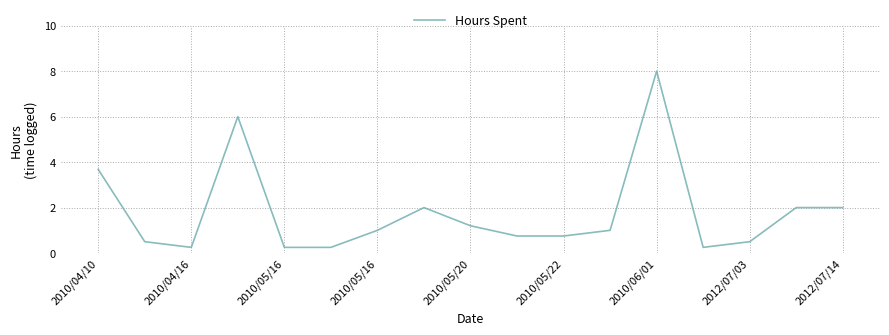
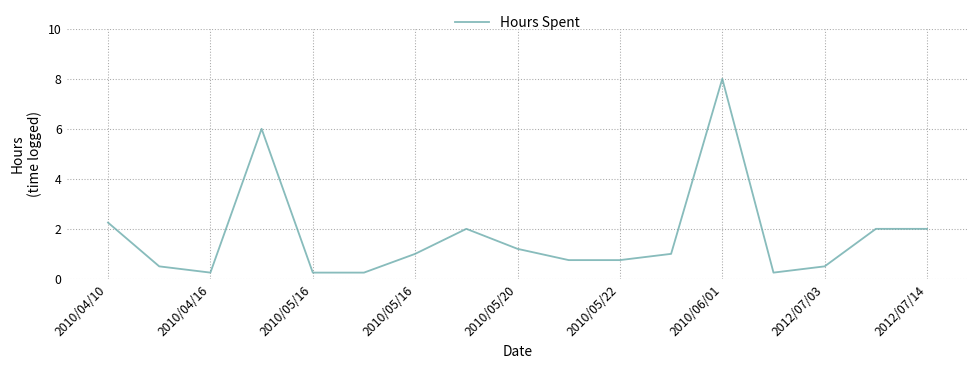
  {
-   "2010/04/10": 3.7,
+   "2010/04/10": 2.3,
    "2010/05/20": 1.2,
    "2010/06/01": 8.0,
    "2012/07/03": 0.5
  }
